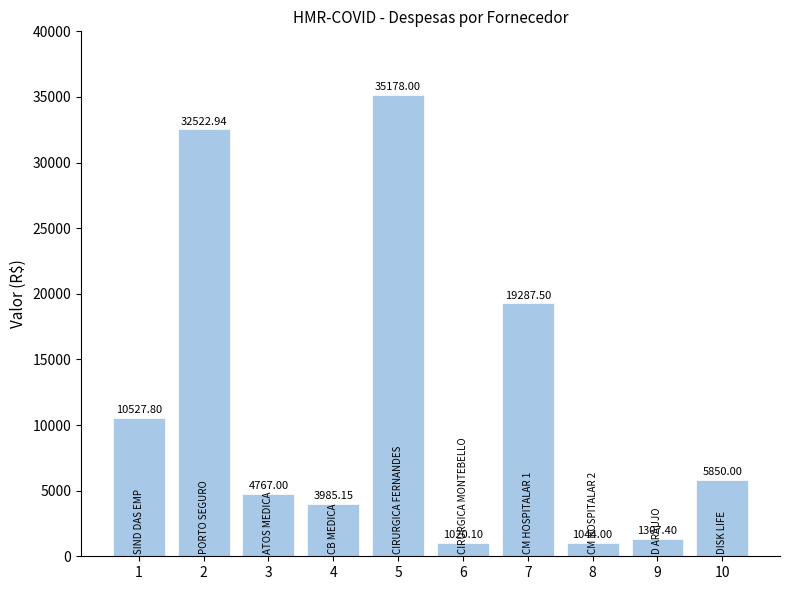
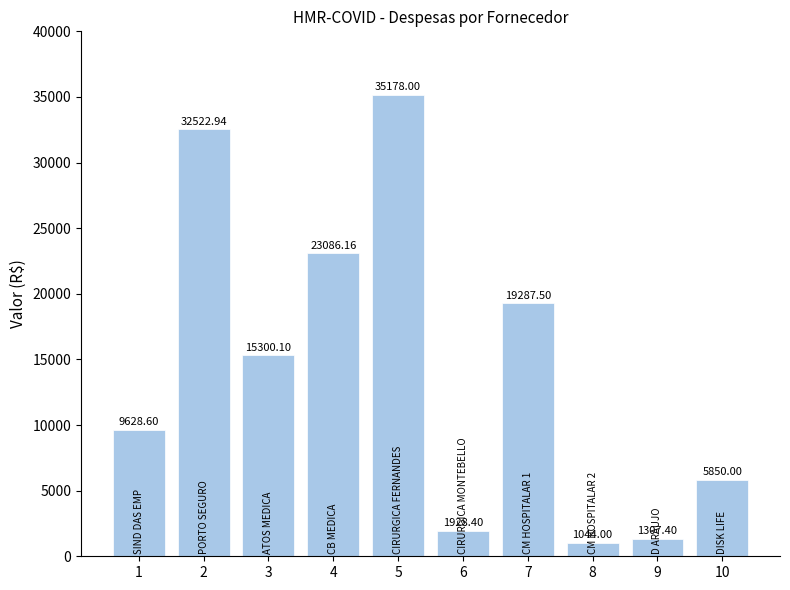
  {
-   "1": 10527.80,
+   "1": 9628.60,
    "2": 32522.94,
-   "3": 4767.00,
-   "4": 3985.15,
+   "3": 15300.10,
+   "4": 23086.16,
    "5": 35178.00,
-   "6": 1020.10,
+   "6": 1928.40,
    "7": 19287.50,
    "10": 5850.00
  }
